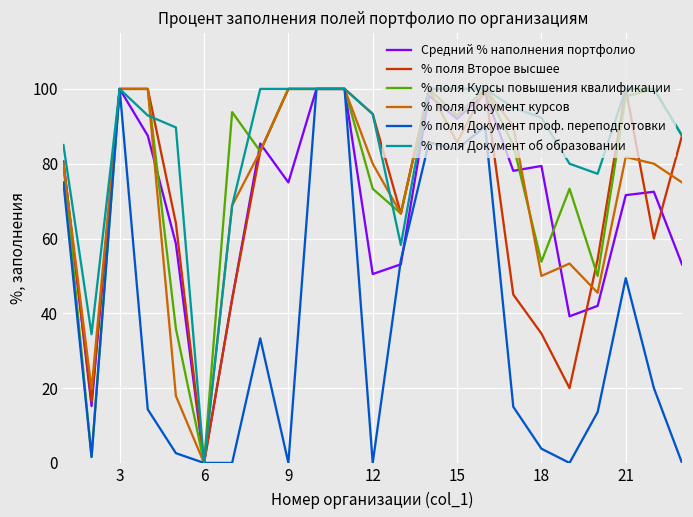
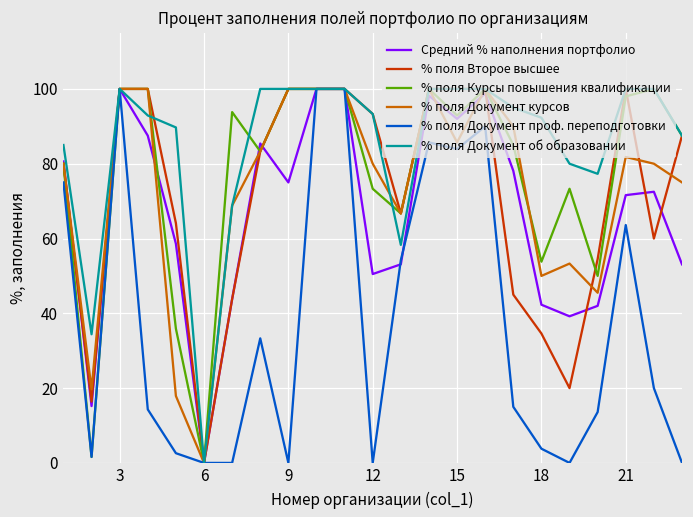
  {
    "Средний % наполнения портфолио": {
      "9": 75,
      "12": 51,
-     "18": 79,
+     "18": 42,
      "21": 72
    },
    "% поля Курсы повышения квалификации": {
      "12": 73,
      "18": 54
    },
    "% поля Документ проф. переподготовки": {
      "9": 0,
      "12": 0,
      "18": 4,
-     "21": 49
+     "21": 64
    }
  }
